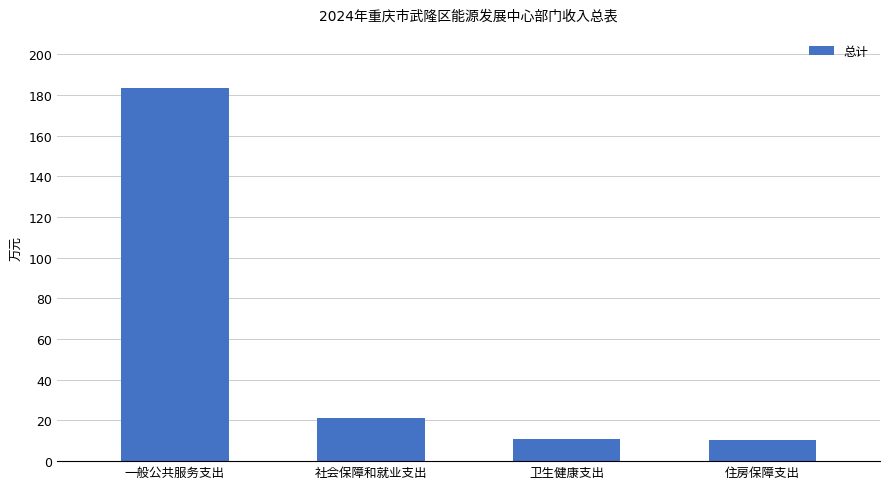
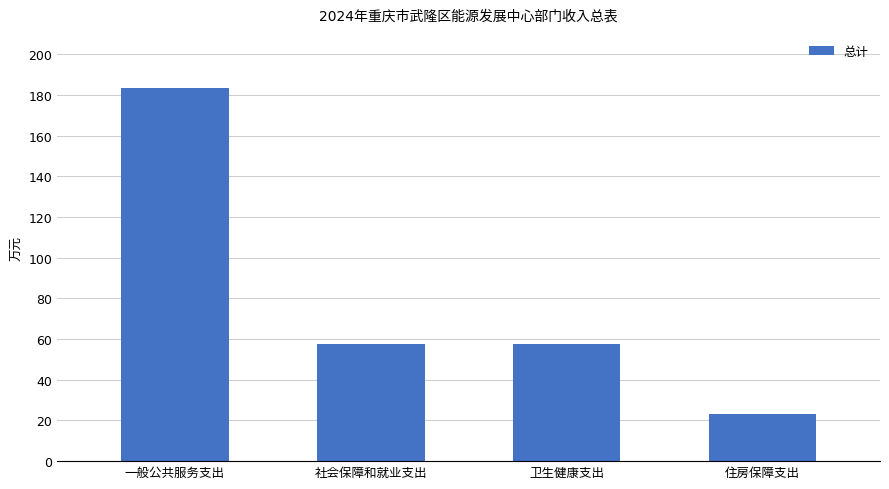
  {
    "一般公共服务支出": 183,
-   "社会保障和就业支出": 21,
-   "卫生健康支出": 11,
-   "住房保障支出": 11
+   "社会保障和就业支出": 57,
+   "卫生健康支出": 58,
+   "住房保障支出": 23
  }
